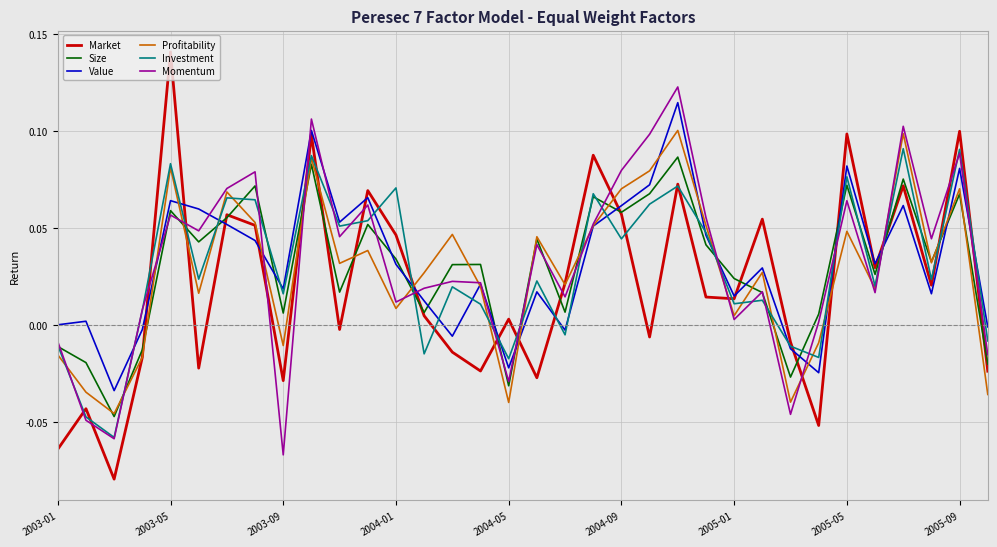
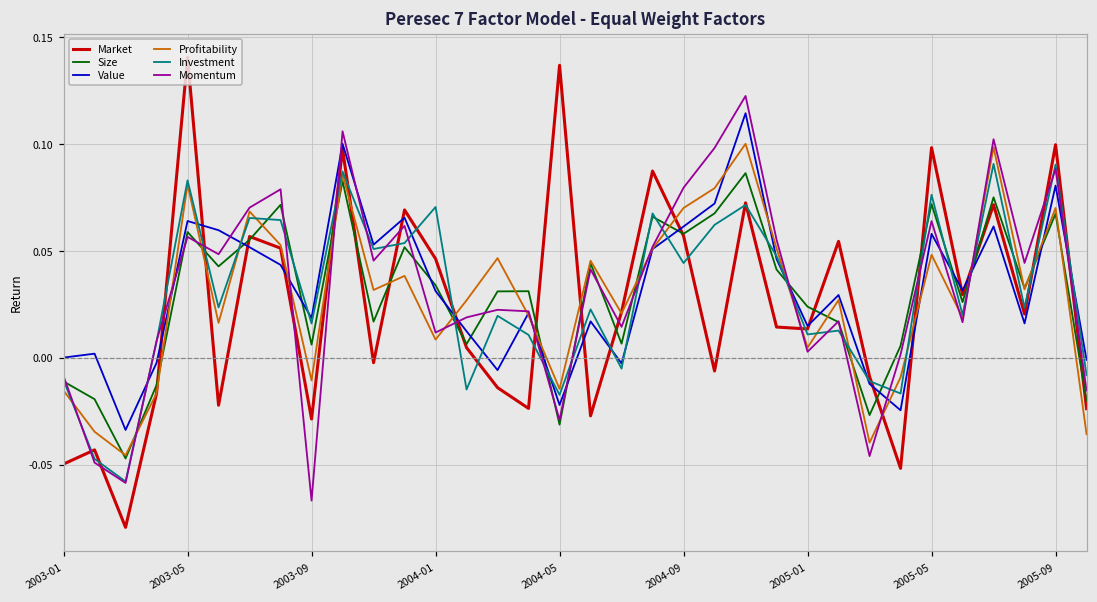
  {
    "Market": {
-     "2003-01": -0.064,
+     "2003-01": -0.050,
      "2003-09": -0.029,
      "2004-01": 0.046,
-     "2004-05": 0.003,
+     "2004-05": 0.137,
      "2005-01": 0.014,
      "2005-05": 0.098,
      "2005-09": 0.100
    },
    "Size": {
      "2003-05": 0.059,
      "2003-09": 0.006,
      "2004-01": 0.034,
      "2004-05": -0.031,
      "2005-01": 0.024,
      "2005-05": 0.072,
      "2005-09": 0.067
    },
    "Value": {
      "2003-01": 0.000,
      "2003-05": 0.064,
      "2003-09": 0.019,
      "2004-01": 0.031,
      "2004-05": -0.022,
      "2004-09": 0.061,
      "2005-01": 0.015,
-     "2005-05": 0.082,
+     "2005-05": 0.058,
      "2005-09": 0.081
    },
    "Profitability": {
      "2003-01": -0.015,
      "2003-05": 0.081,
      "2003-09": -0.011,
      "2004-01": 0.009,
-     "2004-05": -0.040,
+     "2004-05": -0.015,
      "2004-09": 0.070,
      "2005-01": 0.005,
      "2005-05": 0.048,
      "2005-09": 0.070
    },
    "Investment": {
      "2003-05": 0.083,
      "2003-09": 0.016,
      "2004-01": 0.071,
      "2004-05": -0.017,
      "2004-09": 0.044,
      "2005-01": 0.011,
      "2005-05": 0.076,
      "2005-09": 0.090
    },
    "Momentum": {
      "2003-01": -0.009,
      "2003-05": 0.057,
      "2003-09": -0.067,
      "2004-01": 0.012,
      "2004-05": -0.029,
      "2004-09": 0.080,
      "2005-01": 0.003,
      "2005-05": 0.064,
      "2005-09": 0.088
    }
  }
